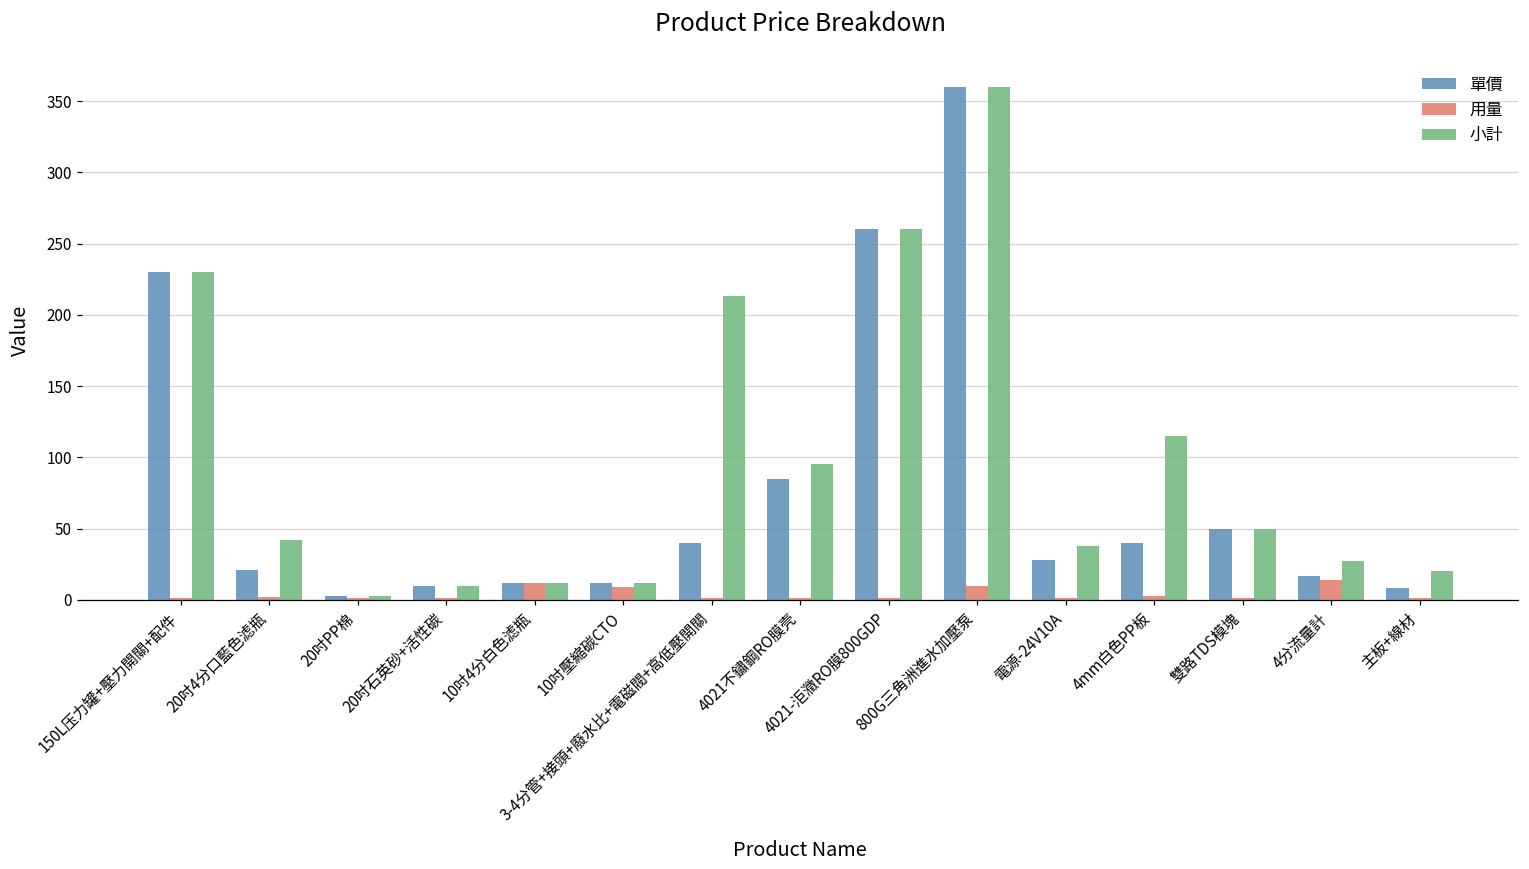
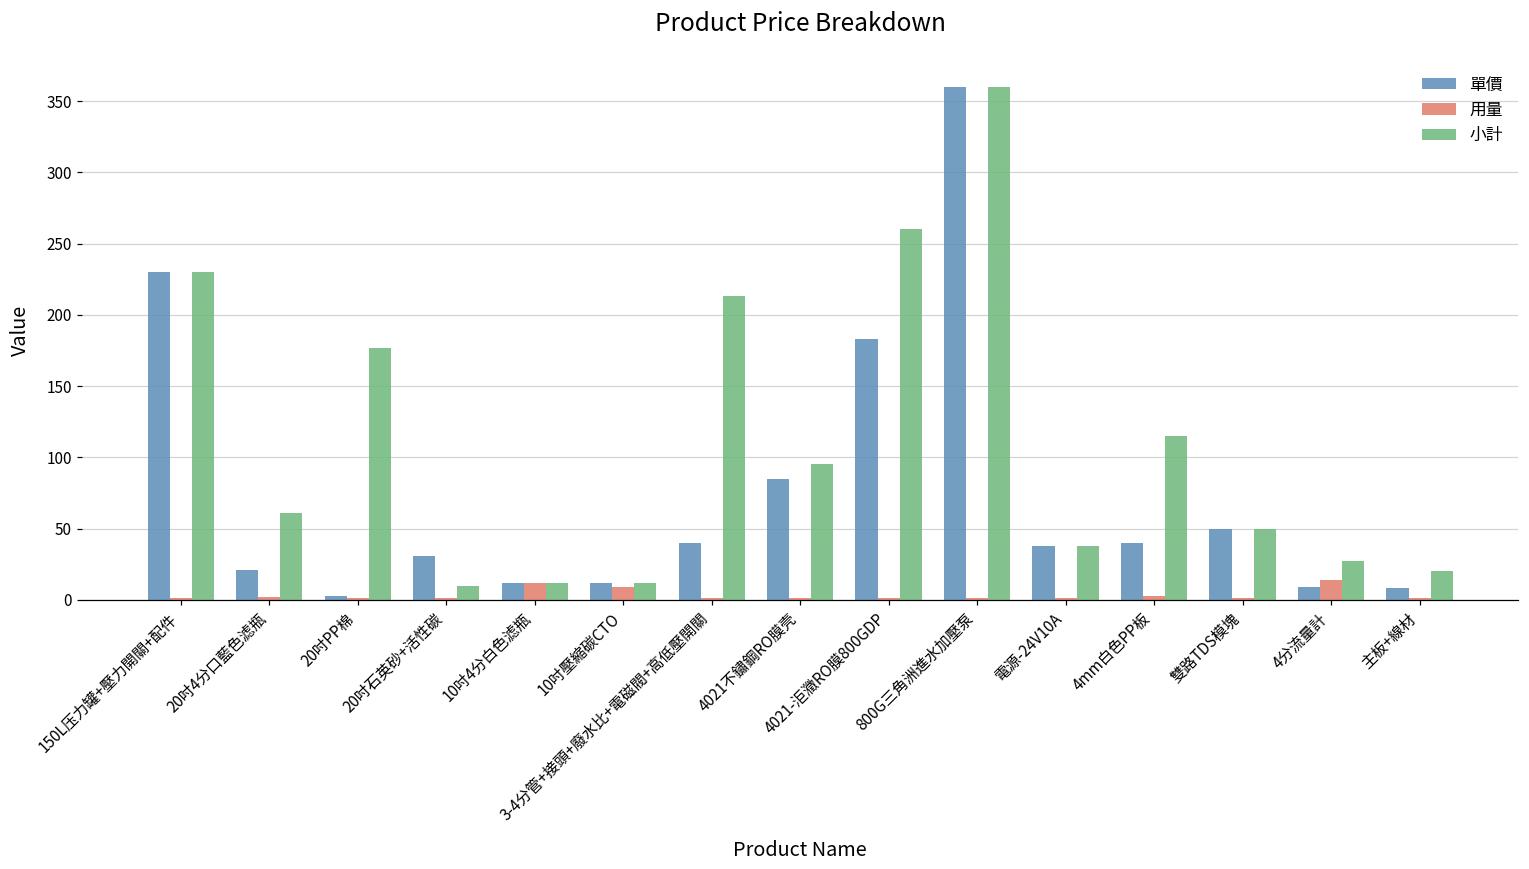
  {
    "單價": {
      "150L压力罐+壓力開關+配件": 230,
      "20吋4分口藍色滤瓶": 21,
      "20吋PP棉": 3,
-     "20吋石英砂+活性碳": 10,
+     "20吋石英砂+活性碳": 31,
      "10吋4分白色滤瓶": 12,
      "10吋壓縮碳CTO": 12,
      "3-4分管+接頭+廢水比+電磁閥+高低壓開關": 40,
      "4021不鏽鋼RO膜壳": 85,
-     "4021-洰瀓RO膜800GDP": 260,
+     "4021-洰瀓RO膜800GDP": 183,
      "800G三角洲進水加壓泵": 360,
-     "電源-24V10A": 28,
+     "電源-24V10A": 38,
      "4mm白色PP板": 40,
      "雙路TDS模塊": 50,
-     "4分流量計": 17,
+     "4分流量計": 9,
      "主板+線材": 8
    },
    "用量": {
      "20吋4分口藍色滤瓶": 2,
      "10吋4分白色滤瓶": 12,
      "10吋壓縮碳CTO": 9,
-     "800G三角洲進水加壓泵": 10,
+     "800G三角洲進水加壓泵": 1,
      "4mm白色PP板": 3,
      "4分流量計": 14
    },
    "小計": {
      "150L压力罐+壓力開關+配件": 230,
-     "20吋4分口藍色滤瓶": 42,
-     "20吋PP棉": 3,
+     "20吋4分口藍色滤瓶": 61,
+     "20吋PP棉": 177,
      "20吋石英砂+活性碳": 10,
      "10吋4分白色滤瓶": 12,
      "10吋壓縮碳CTO": 12,
      "3-4分管+接頭+廢水比+電磁閥+高低壓開關": 213,
      "4021不鏽鋼RO膜壳": 95,
      "4021-洰瀓RO膜800GDP": 260,
      "800G三角洲進水加壓泵": 360,
      "電源-24V10A": 38,
      "4mm白色PP板": 115,
      "雙路TDS模塊": 50,
      "4分流量計": 27,
      "主板+線材": 20
    }
  }
